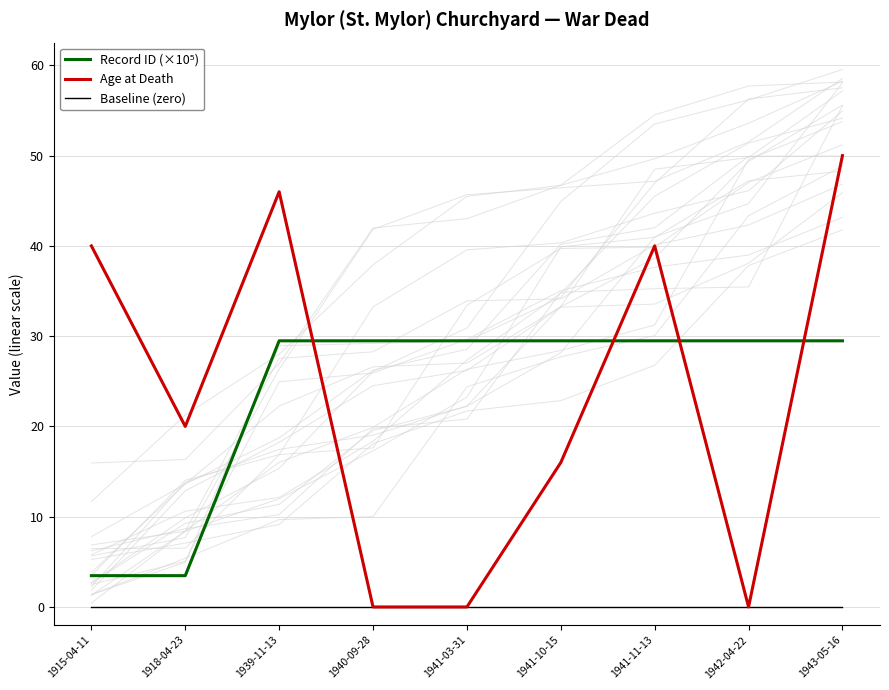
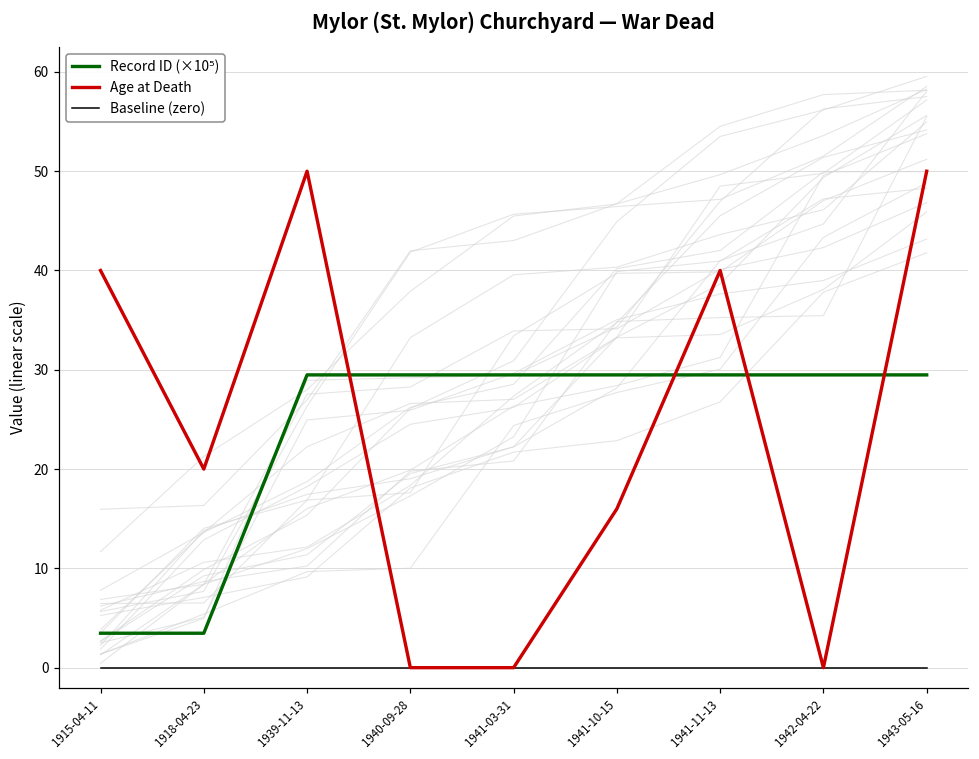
  {
    "Record ID (×10⁵)": {
      "1918-04-23": 3,
      "1939-11-13": 29,
      "1940-09-28": 29,
      "1941-10-15": 29,
      "1941-11-13": 29,
      "1942-04-22": 29,
      "1943-05-16": 29
    },
    "Age at Death": {
      "1915-04-11": 40,
      "1918-04-23": 20,
-     "1939-11-13": 46,
+     "1939-11-13": 50,
      "1941-10-15": 16
    },
    "Baseline (zero)": {
      "1915-04-11": 0,
      "1918-04-23": 0,
      "1939-11-13": 0,
      "1941-10-15": 0,
      "1941-11-13": 0,
      "1943-05-16": 0
    }
  }
